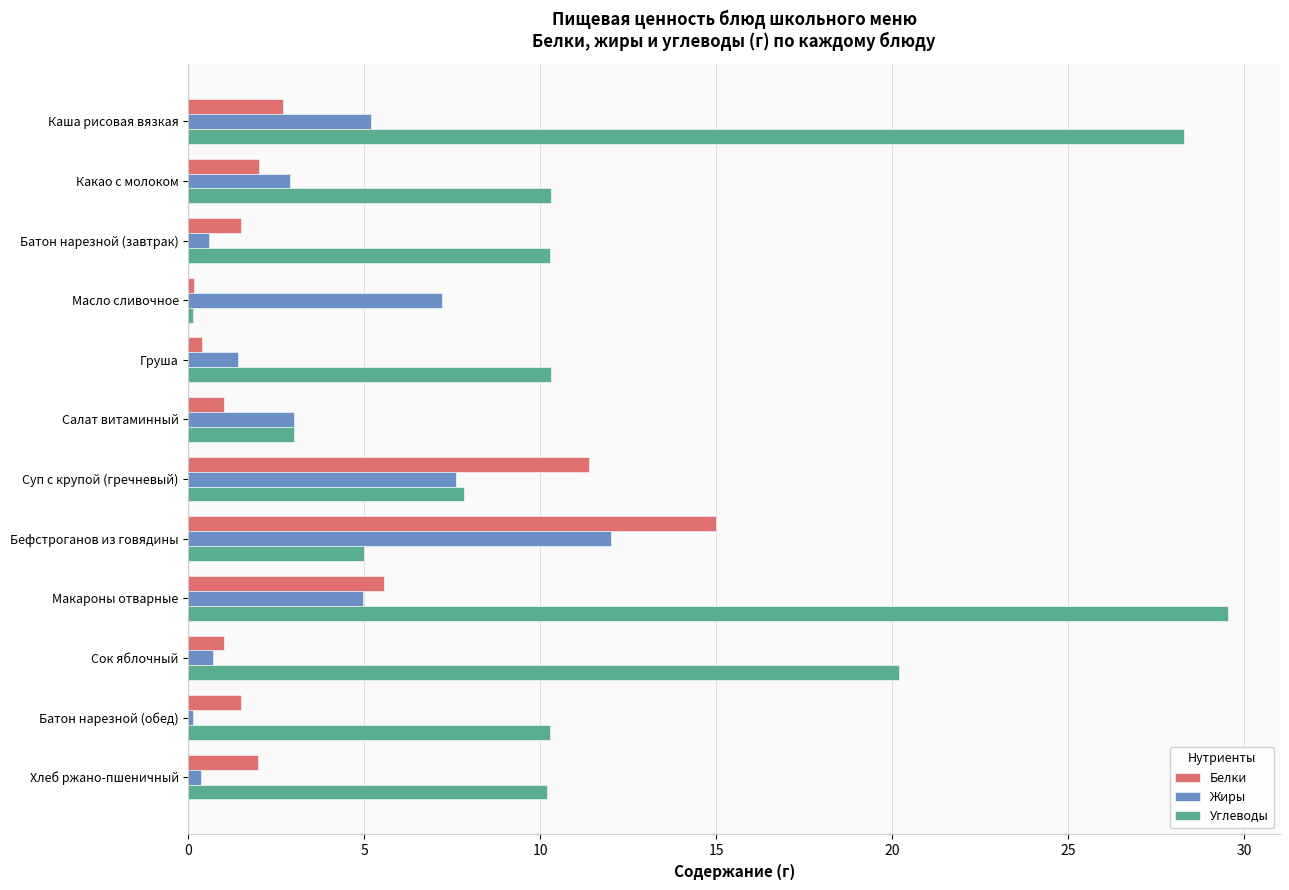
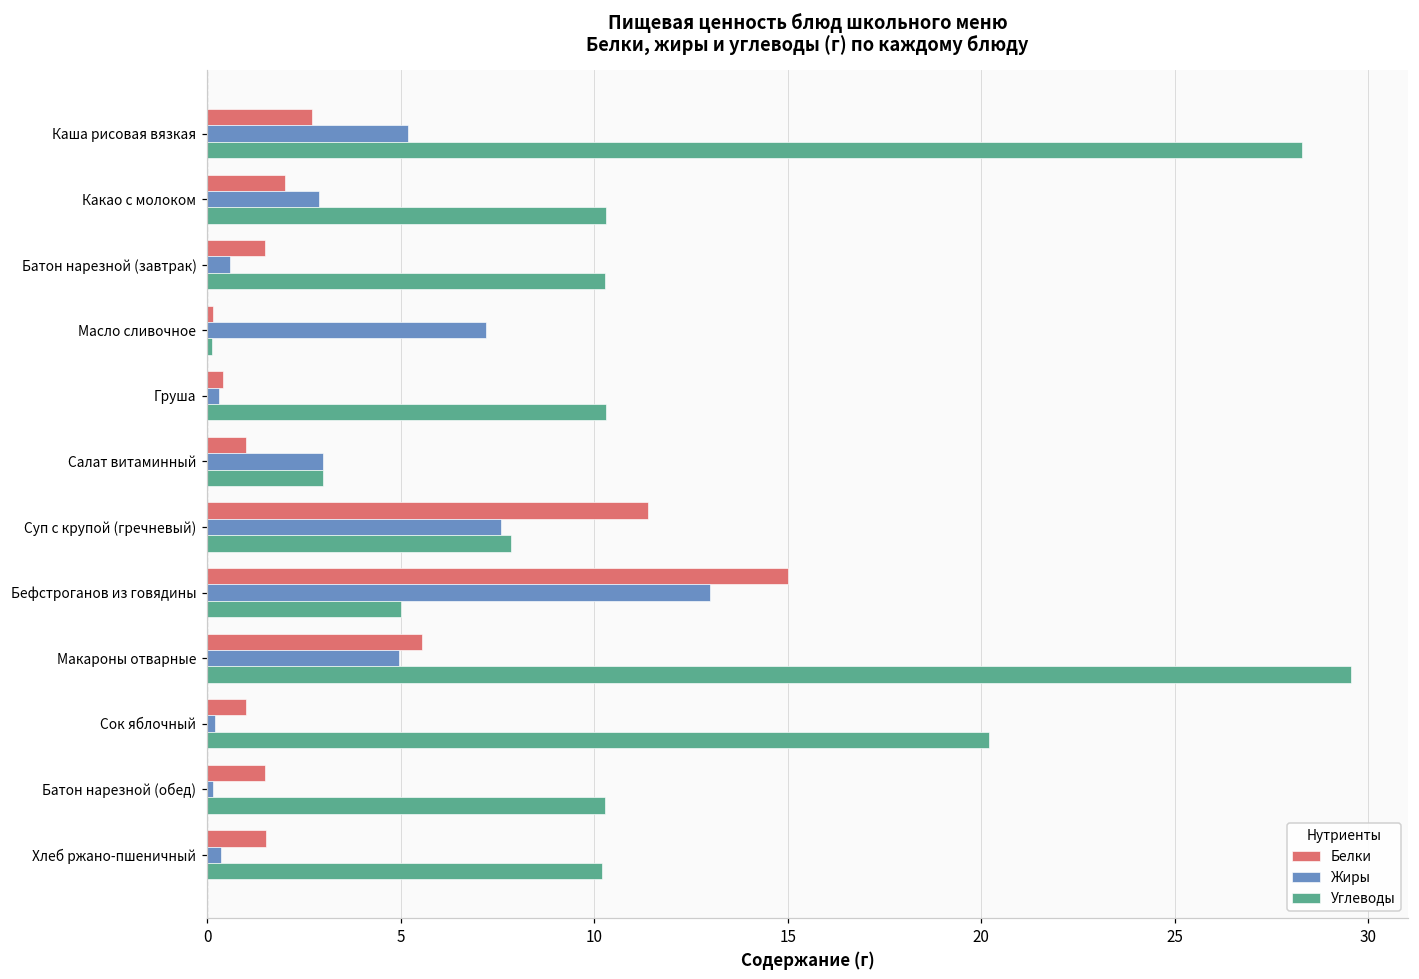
  {
    "Белки": {
      "Каша рисовая вязкая": 2.7,
      "Какао с молоком": 2.0,
      "Батон нарезной (завтрак)": 1.5,
      "Масло сливочное": 0.2,
      "Груша": 0.4,
      "Салат витаминный": 1.0,
      "Суп с крупой (гречневый)": 11.4,
      "Бефстроганов из говядины": 15.0,
      "Макароны отварные": 5.6,
      "Сок яблочный": 1.0,
      "Батон нарезной (обед)": 1.5,
-     "Хлеб ржано-пшеничный": 2.0
+     "Хлеб ржано-пшеничный": 1.5
    },
    "Жиры": {
      "Каша рисовая вязкая": 5.2,
      "Какао с молоком": 2.9,
      "Батон нарезной (завтрак)": 0.6,
      "Масло сливочное": 7.2,
-     "Груша": 1.4,
+     "Груша": 0.3,
      "Салат витаминный": 3.0,
      "Суп с крупой (гречневый)": 7.6,
-     "Бефстроганов из говядины": 12,
+     "Бефстроганов из говядины": 13,
      "Макароны отварные": 5.0,
-     "Сок яблочный": 0.7,
+     "Сок яблочный": 0.2,
      "Батон нарезной (обед)": 0.1,
      "Хлеб ржано-пшеничный": 0.4
    },
    "Углеводы": {
      "Каша рисовая вязкая": 28.3,
      "Какао с молоком": 10.3,
      "Батон нарезной (завтрак)": 10.3,
      "Масло сливочное": 0.1,
      "Груша": 10.3,
      "Салат витаминный": 3.0,
      "Суп с крупой (гречневый)": 7.8,
      "Бефстроганов из говядины": 5.0,
      "Макароны отварные": 29.6,
      "Сок яблочный": 20.2,
      "Батон нарезной (обед)": 10.3,
      "Хлеб ржано-пшеничный": 10.2
    }
  }
